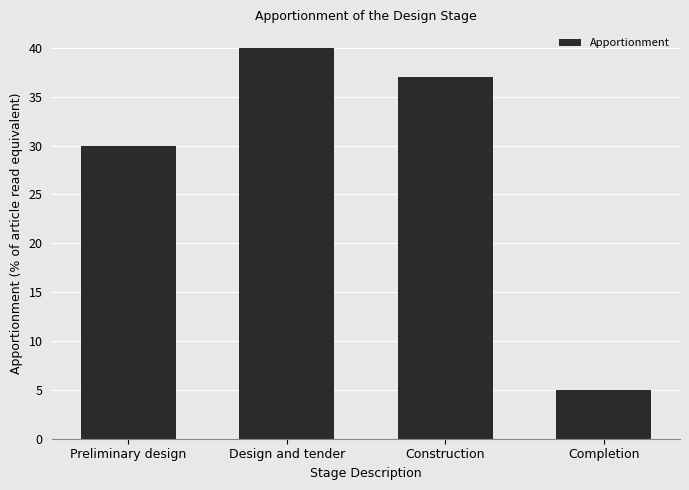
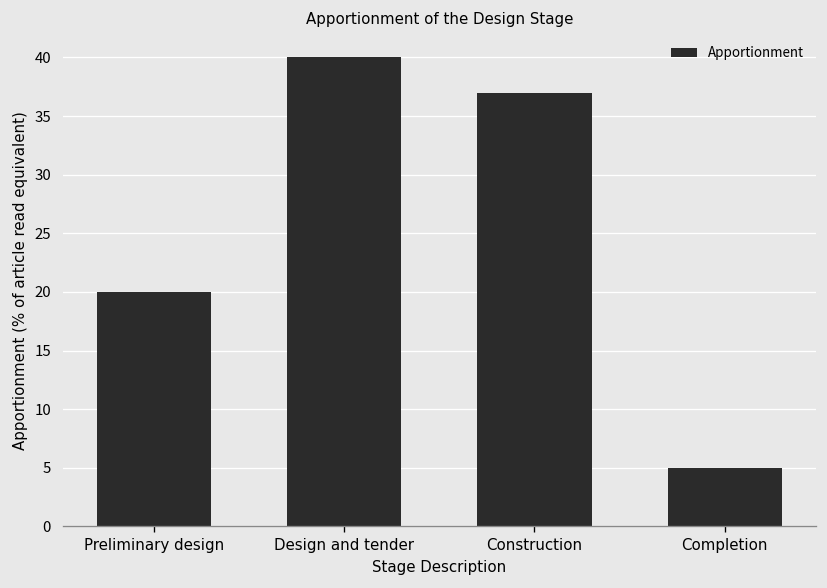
  {
-   "Preliminary design": 30,
+   "Preliminary design": 20,
    "Design and tender": 40,
    "Construction": 37,
    "Completion": 5
  }
